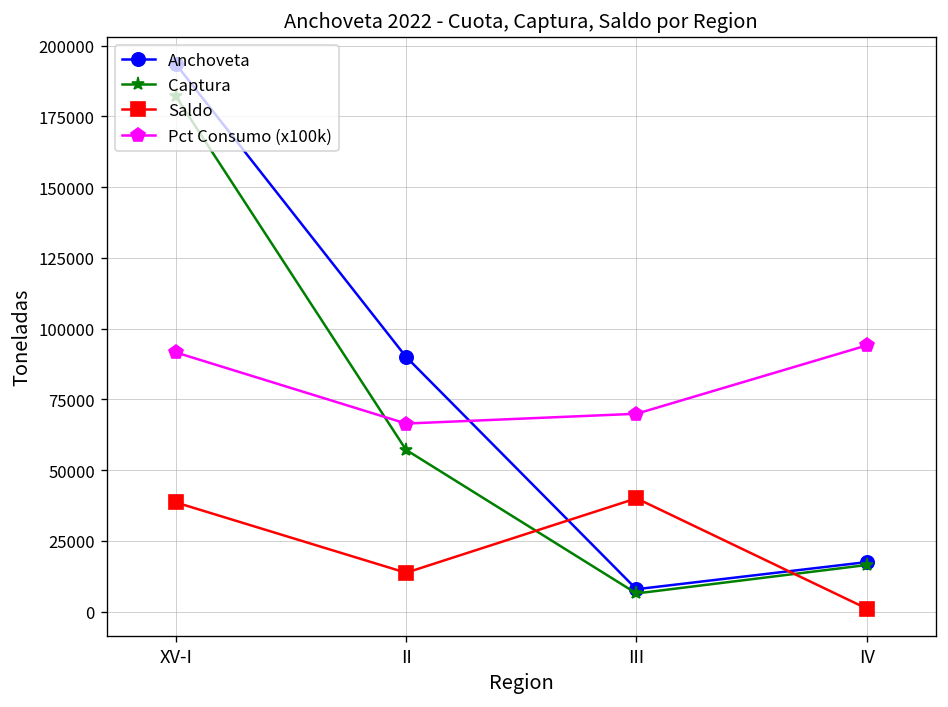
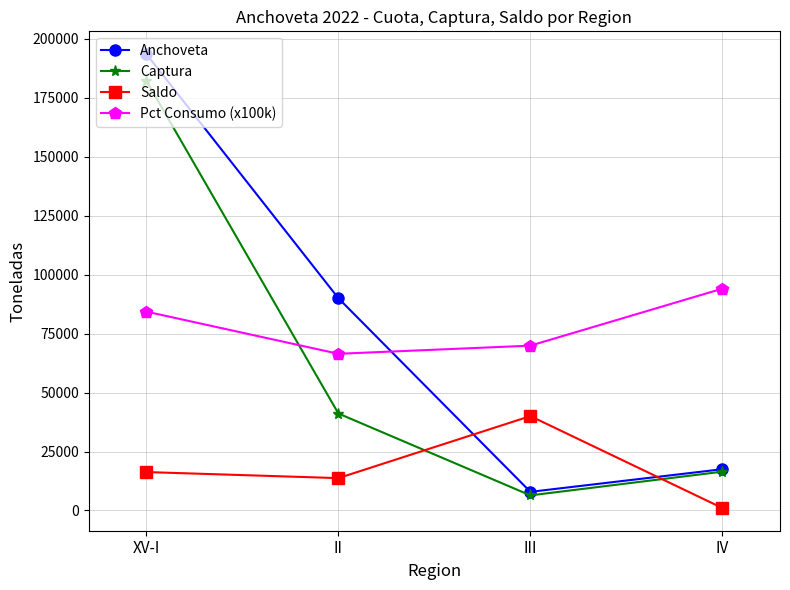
  {
    "Anchoveta": {
      "II": 90000,
      "III": 8000
    },
    "Captura": {
-     "II": 57000,
+     "II": 41000,
      "III": 6000
    },
    "Saldo": {
-     "XV-I": 39000,
+     "XV-I": 16000,
      "II": 14000,
      "III": 40000,
      "IV": 1000
    },
    "Pct Consumo (x100k)": {
-     "XV-I": 92000,
+     "XV-I": 84000,
      "II": 66000,
      "III": 70000,
      "IV": 94000
    }
  }
